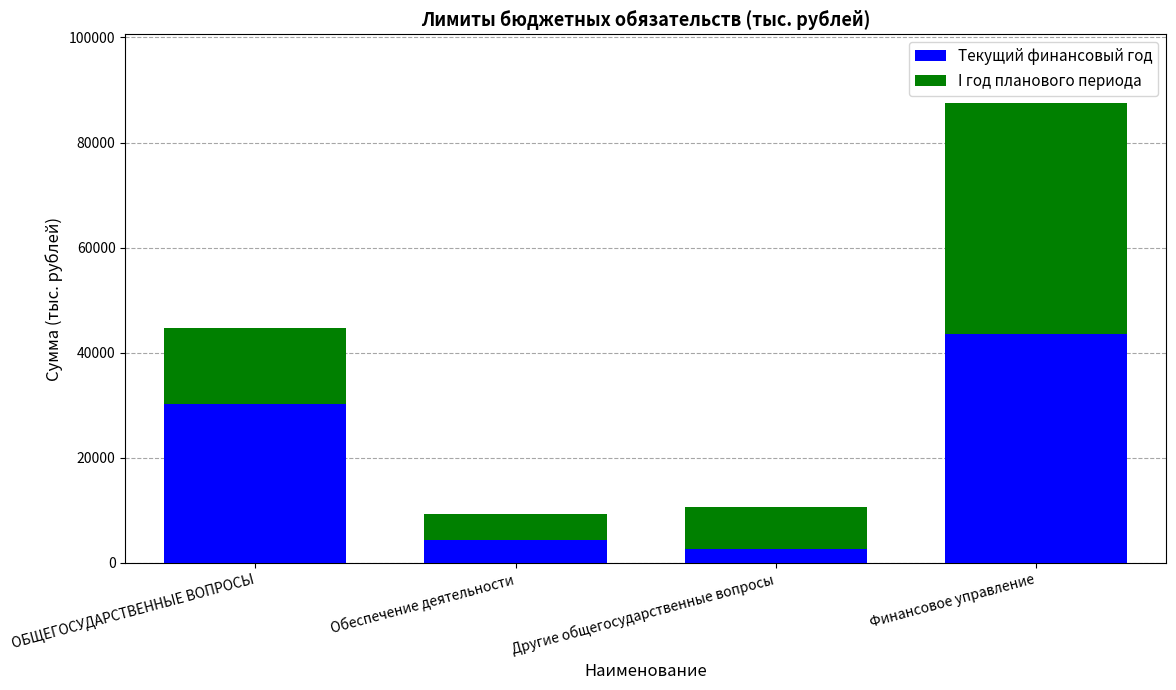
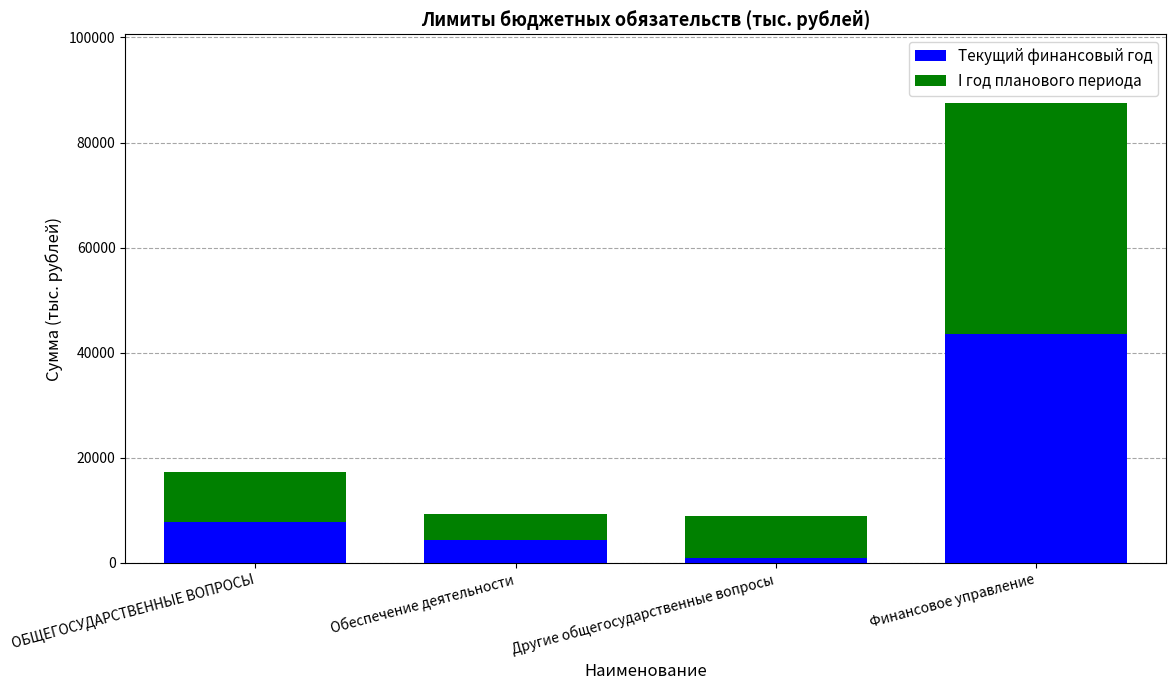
  {
    "Текущий финансовый год": {
-     "ОБЩЕГОСУДАРСТВЕННЫЕ ВОПРОСЫ": 30000,
+     "ОБЩЕГОСУДАРСТВЕННЫЕ ВОПРОСЫ": 8000,
      "Обеспечение деятельности": 4000,
-     "Другие общегосударственные вопросы": 3000,
+     "Другие общегосударственные вопросы": 1000,
      "Финансовое управление": 44000
    },
    "I год планового периода": {
-     "ОБЩЕГОСУДАРСТВЕННЫЕ ВОПРОСЫ": 14000,
+     "ОБЩЕГОСУДАРСТВЕННЫЕ ВОПРОСЫ": 10000,
      "Обеспечение деятельности": 5000,
      "Другие общегосударственные вопросы": 8000,
      "Финансовое управление": 44000
    }
  }
